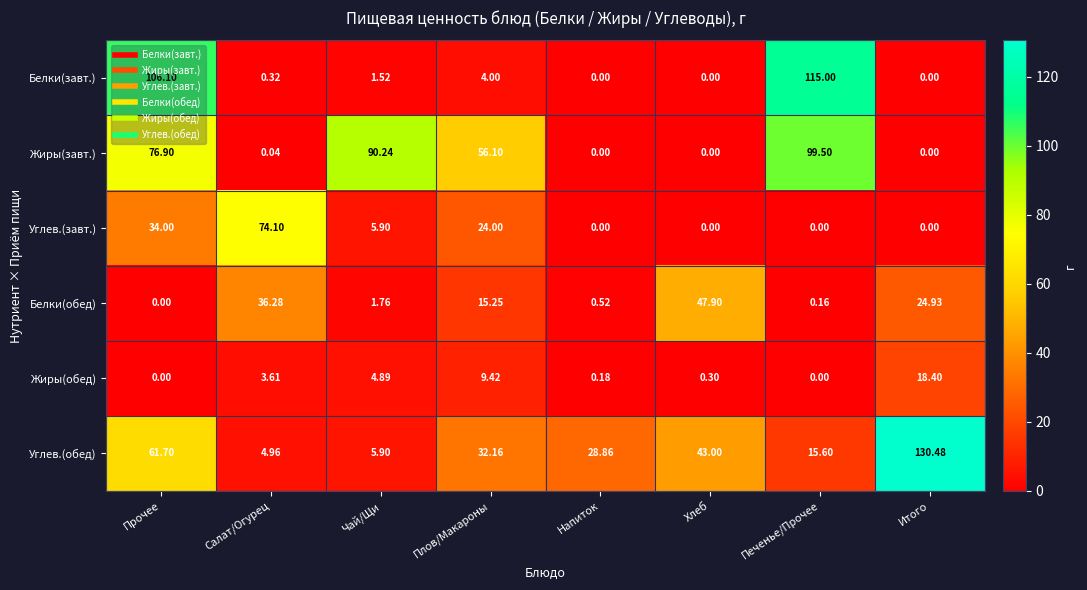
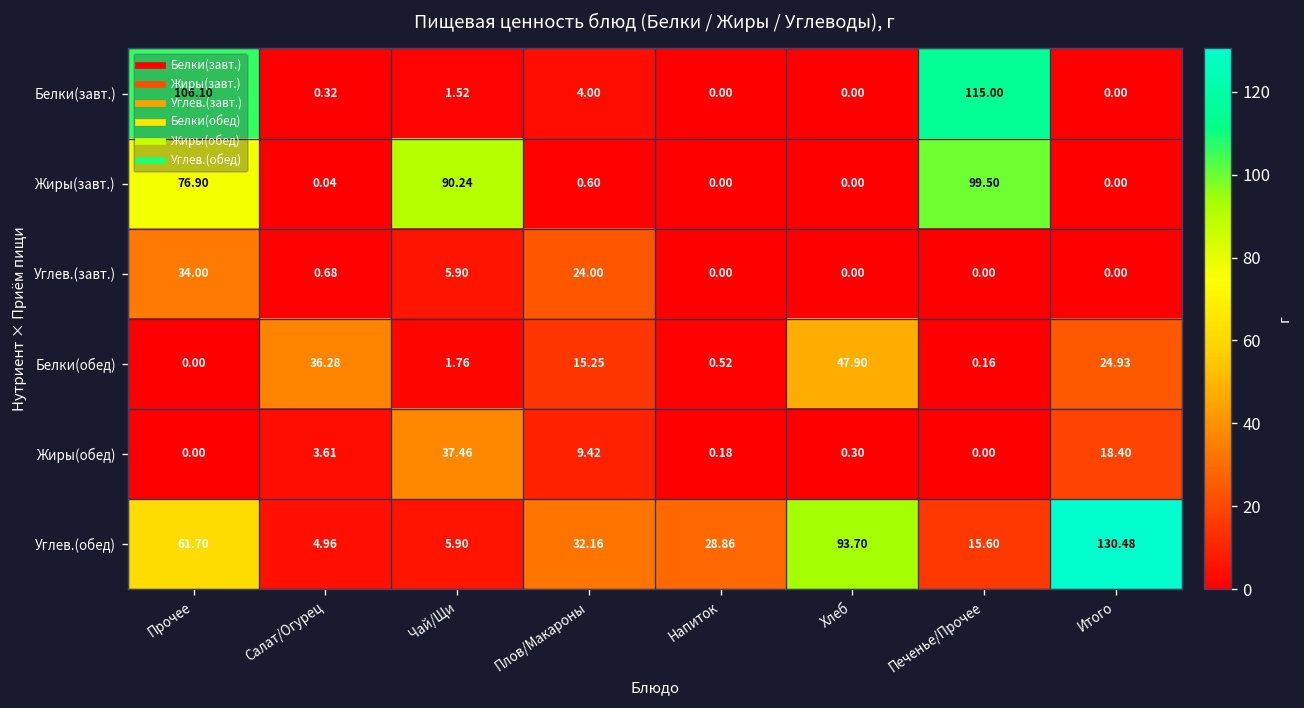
  {
    "Белки(завт.)": {
      "Салат/Огурец": 0.32,
      "Чай/Щи": 1.52,
      "Плов/Макароны": 4.00,
      "Напиток": 0.00,
      "Хлеб": 0.00,
      "Печенье/Прочее": 115.00,
      "Итого": 0.00
    },
    "Жиры(завт.)": {
      "Прочее": 76.90,
      "Салат/Огурец": 0.04,
      "Чай/Щи": 90.24,
-     "Плов/Макароны": 56.10,
+     "Плов/Макароны": 0.60,
      "Напиток": 0.00,
      "Хлеб": 0.00,
      "Печенье/Прочее": 99.50,
      "Итого": 0.00
    },
    "Углев.(завт.)": {
      "Прочее": 34.00,
-     "Салат/Огурец": 74.10,
+     "Салат/Огурец": 0.68,
      "Чай/Щи": 5.90,
      "Плов/Макароны": 24.00,
      "Напиток": 0.00,
      "Хлеб": 0.00,
      "Печенье/Прочее": 0.00,
      "Итого": 0.00
    },
    "Белки(обед)": {
      "Прочее": 0.00,
      "Салат/Огурец": 36.28,
      "Чай/Щи": 1.76,
      "Плов/Макароны": 15.25,
      "Напиток": 0.52,
      "Хлеб": 47.90,
      "Печенье/Прочее": 0.16,
      "Итого": 24.93
    },
    "Жиры(обед)": {
      "Прочее": 0.00,
      "Салат/Огурец": 3.61,
-     "Чай/Щи": 4.89,
+     "Чай/Щи": 37.46,
      "Плов/Макароны": 9.42,
      "Напиток": 0.18,
      "Хлеб": 0.30,
      "Печенье/Прочее": 0.00,
      "Итого": 18.40
    },
    "Углев.(обед)": {
      "Прочее": 61.70,
      "Салат/Огурец": 4.96,
      "Чай/Щи": 5.90,
      "Плов/Макароны": 32.16,
      "Напиток": 28.86,
-     "Хлеб": 43.00,
+     "Хлеб": 93.70,
      "Печенье/Прочее": 15.60,
      "Итого": 130.48
    }
  }
